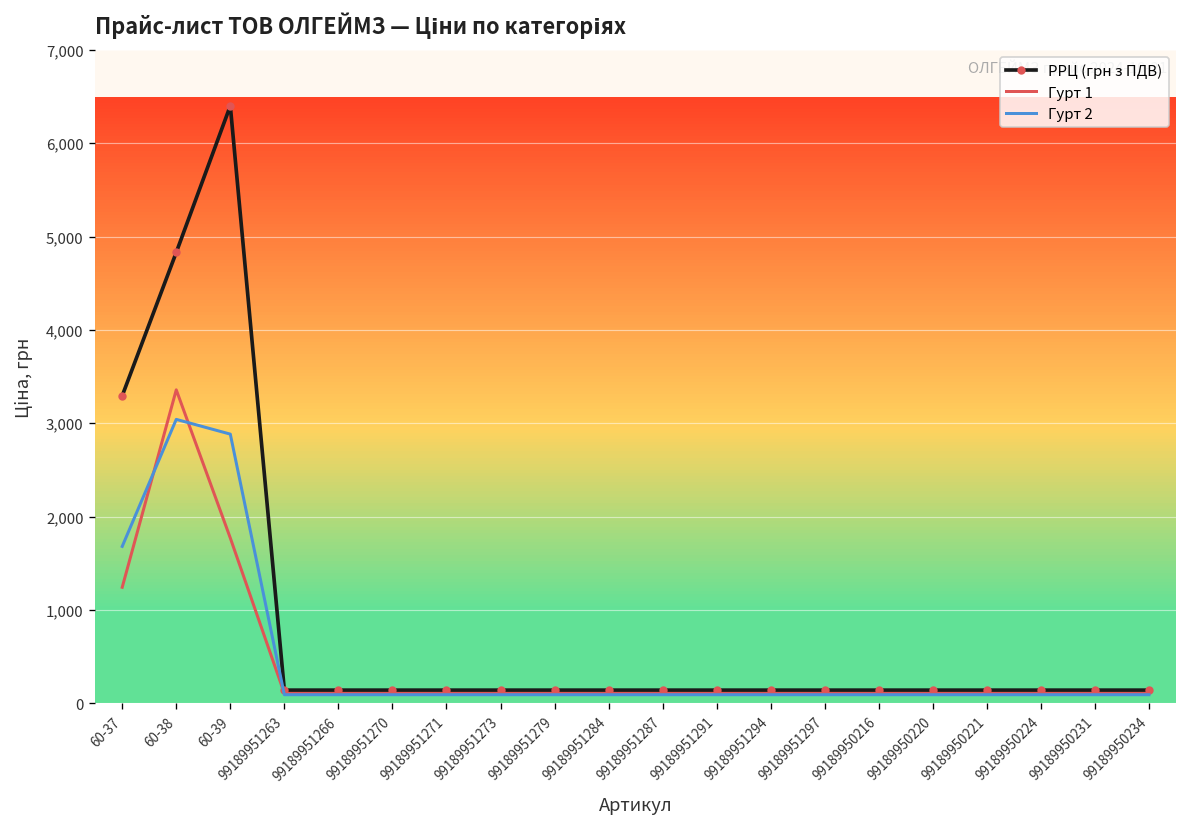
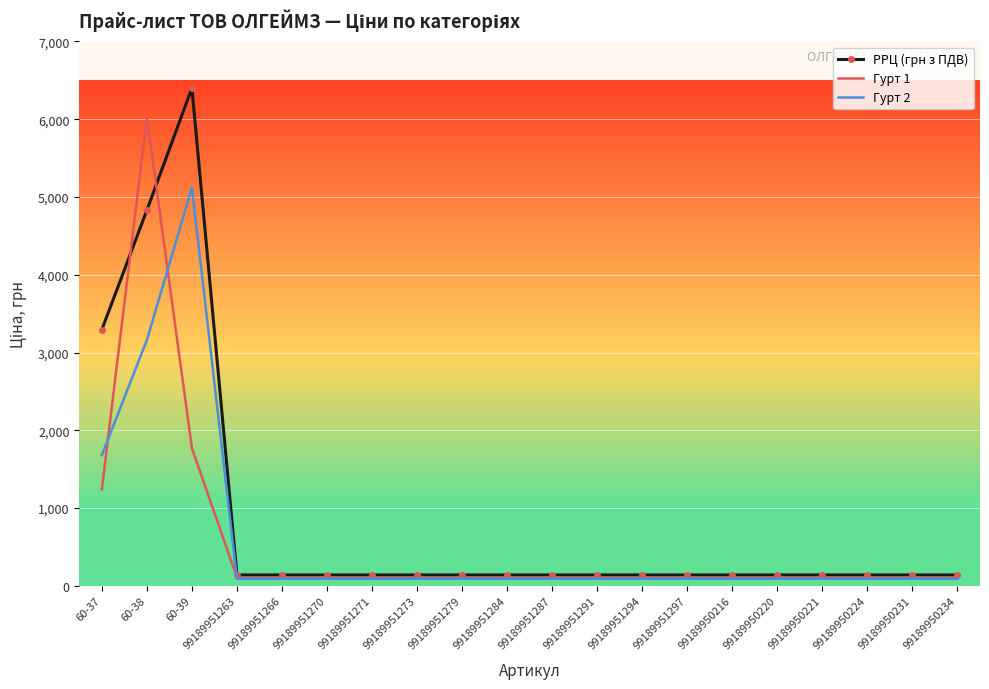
  {
    "РРЦ (грн з ПДВ)": {
      "60-37": "3,300",
      "60-38": "4,800",
      "60-39": "6,400",
      "99189951263": "100",
      "99189951266": "100",
      "99189951270": "100",
      "99189951271": "100",
      "99189951273": "100",
      "99189951279": "100",
      "99189951284": "100",
      "99189951287": "100",
      "99189951291": "100",
      "99189951294": "100",
      "99189951297": "100",
      "99189950216": "100",
      "99189950220": "100",
      "99189950221": "100",
      "99189950224": "100",
      "99189950231": "100",
      "99189950234": "100"
    },
    "Гурт 1": {
      "60-37": "1,200",
-     "60-38": "3,400",
+     "60-38": "6,000",
      "60-39": "1,800"
    },
    "Гурт 2": {
      "60-37": "1,700",
-     "60-38": "3,000",
-     "60-39": "2,900"
+     "60-38": "3,200",
+     "60-39": "5,100"
    }
  }
